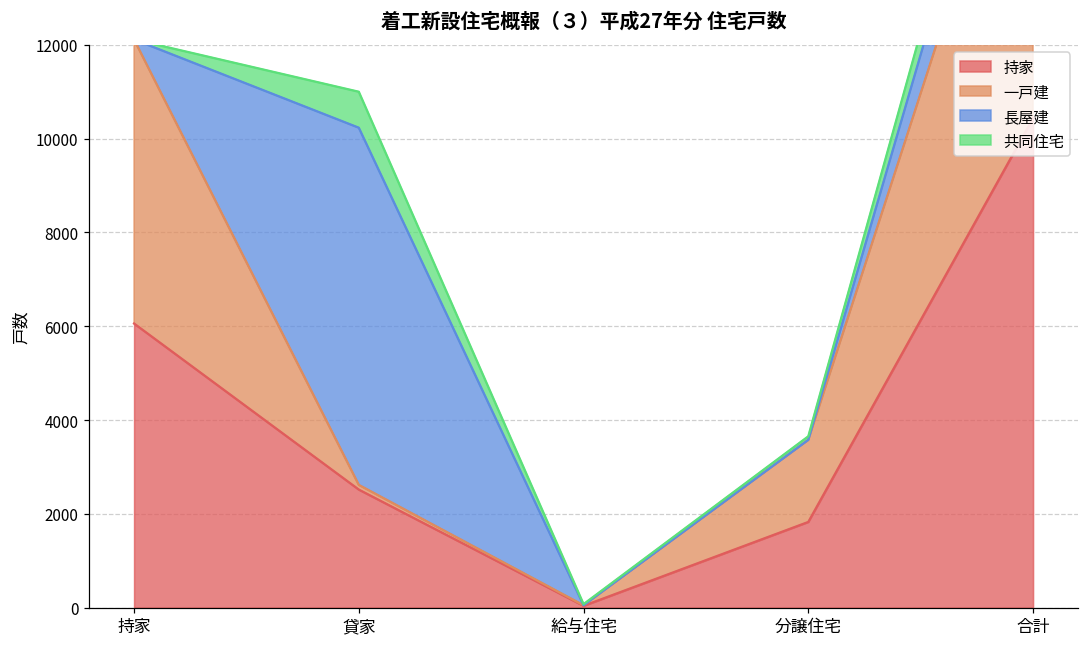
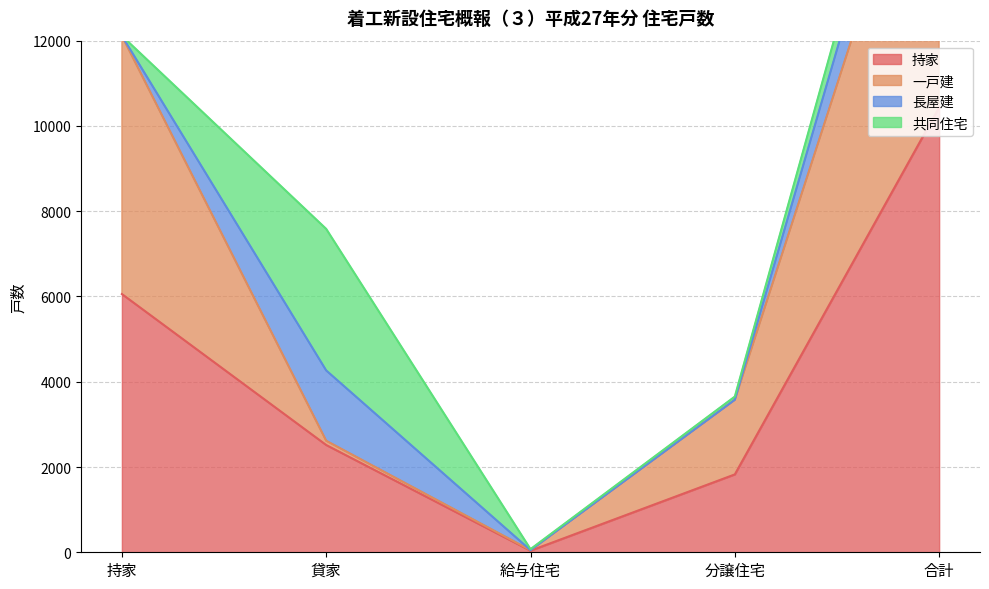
  {
    "長屋建": {
-     "貸家": 7600
+     "貸家": 1600
    },
    "共同住宅": {
-     "貸家": 800,
+     "貸家": 3300,
      "分譲住宅": 100
    }
  }
